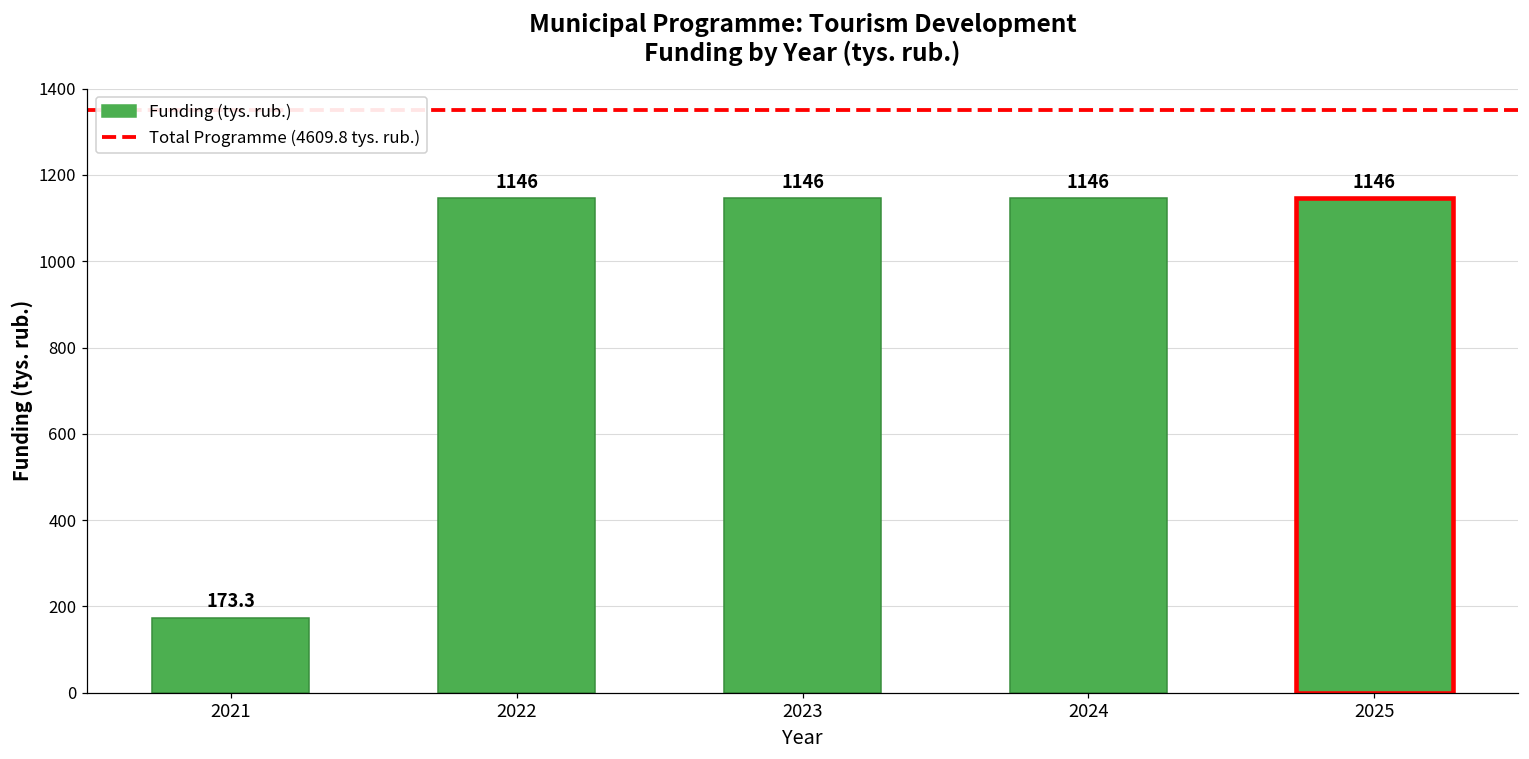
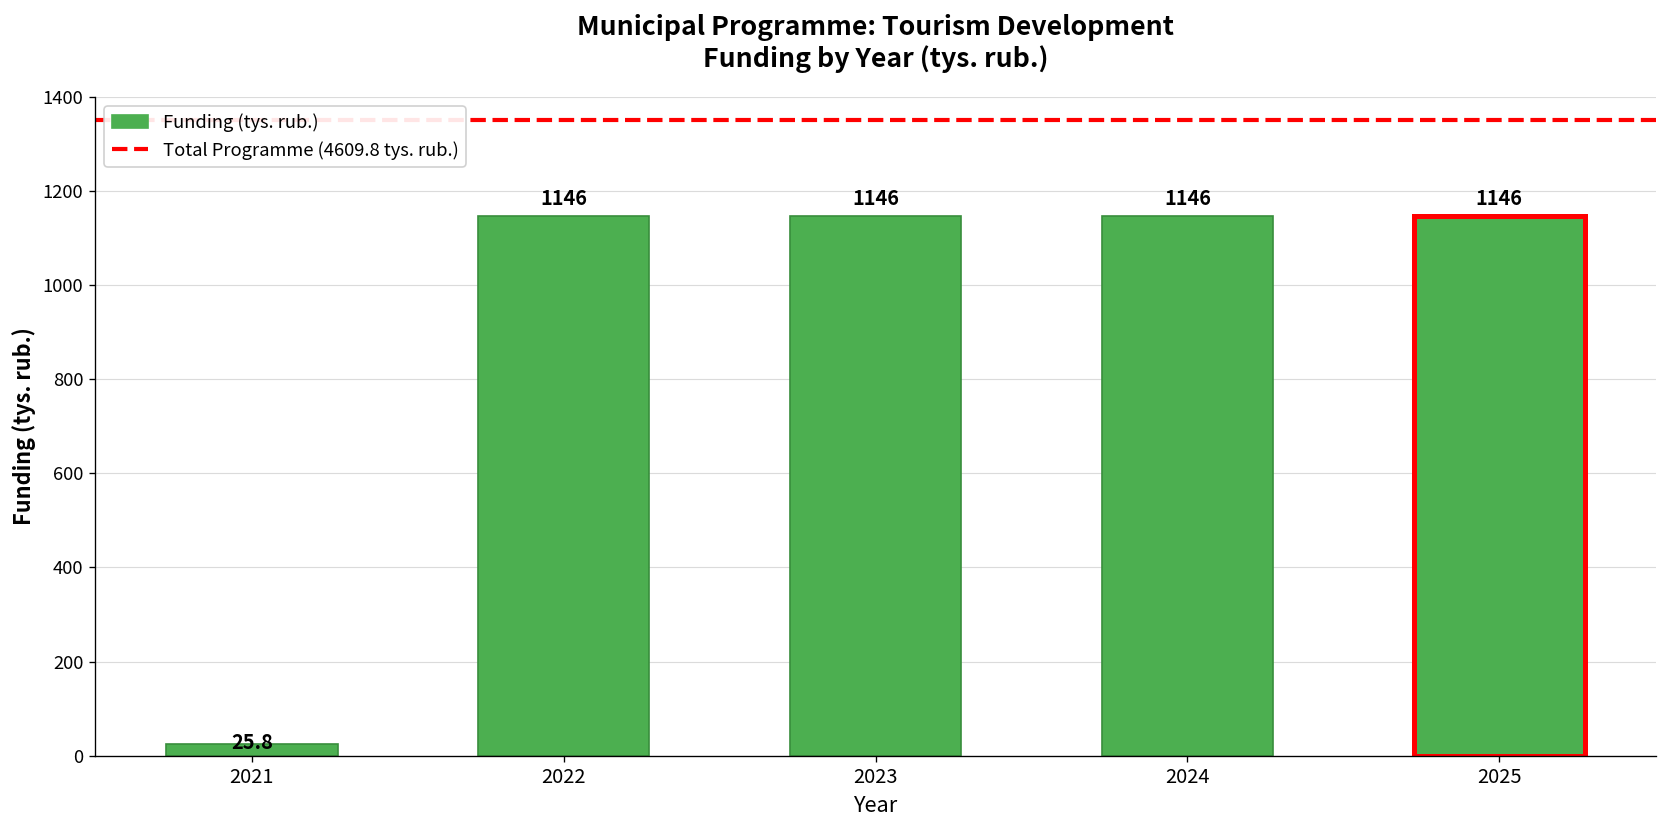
  {
-   "2021": 173.3,
+   "2021": 25.8,
    "2022": 1146,
    "2023": 1146,
    "2024": 1146,
    "2025": 1146
  }
